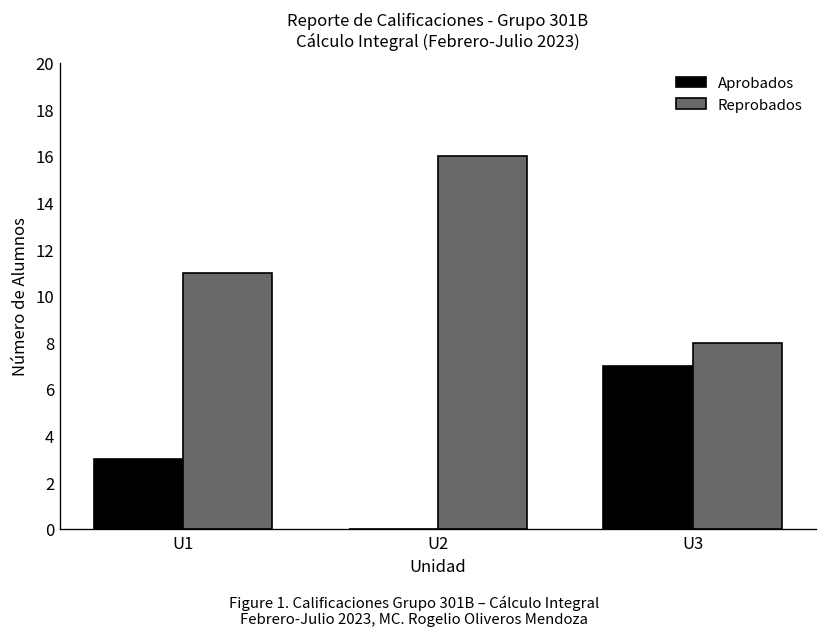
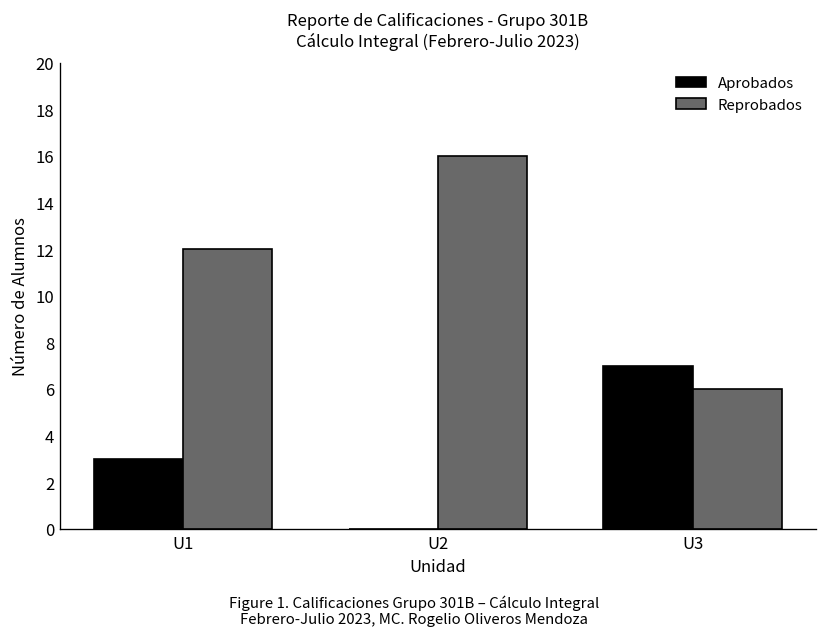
  {
    "Aprobados": {
      "U1": 3,
      "U2": 0,
      "U3": 7
    },
    "Reprobados": {
-     "U1": 11,
+     "U1": 12,
      "U2": 16,
-     "U3": 8
+     "U3": 6
    }
  }
